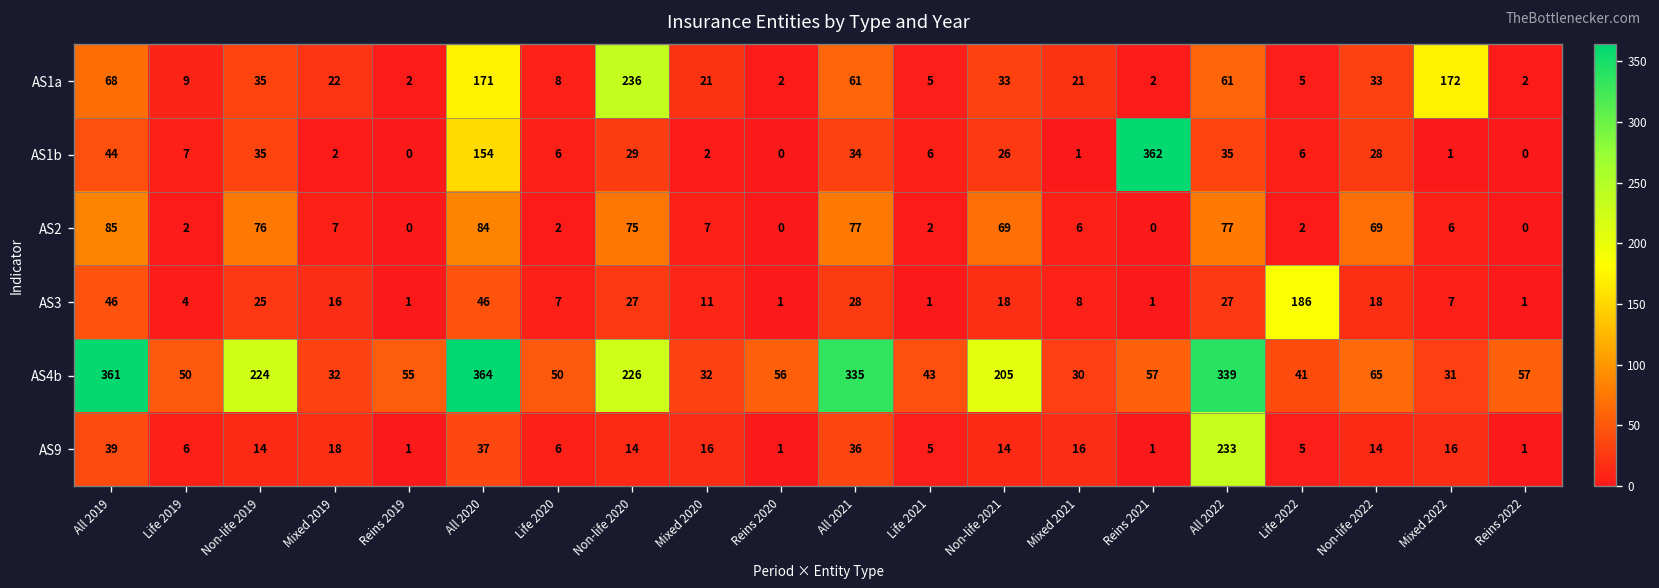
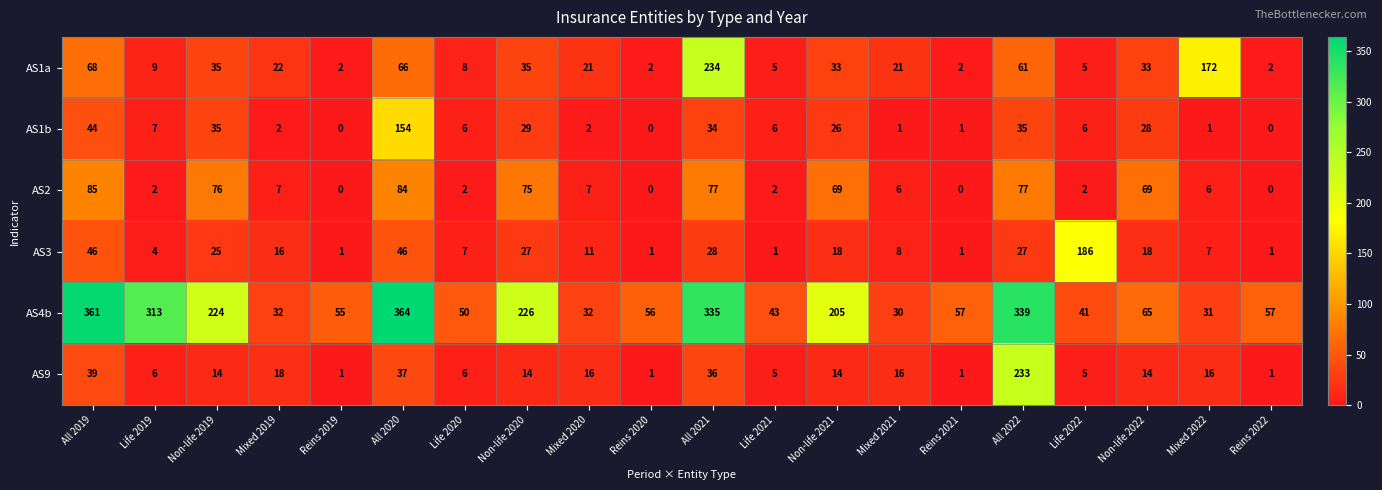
  {
    "AS1a": {
      "All 2019": 68,
      "Life 2019": 9,
      "Non-life 2019": 35,
      "Mixed 2019": 22,
      "Reins 2019": 2,
-     "All 2020": 171,
+     "All 2020": 66,
      "Life 2020": 8,
-     "Non-life 2020": 236,
+     "Non-life 2020": 35,
      "Mixed 2020": 21,
      "Reins 2020": 2,
-     "All 2021": 61,
+     "All 2021": 234,
      "Life 2021": 5,
      "Non-life 2021": 33,
      "Mixed 2021": 21,
      "Reins 2021": 2,
      "All 2022": 61,
      "Life 2022": 5,
      "Non-life 2022": 33,
      "Mixed 2022": 172,
      "Reins 2022": 2
    },
    "AS1b": {
      "All 2019": 44,
      "Life 2019": 7,
      "Non-life 2019": 35,
      "Mixed 2019": 2,
      "Reins 2019": 0,
      "All 2020": 154,
      "Life 2020": 6,
      "Non-life 2020": 29,
      "Mixed 2020": 2,
      "Reins 2020": 0,
      "All 2021": 34,
      "Life 2021": 6,
      "Non-life 2021": 26,
      "Mixed 2021": 1,
-     "Reins 2021": 362,
+     "Reins 2021": 1,
      "All 2022": 35,
      "Life 2022": 6,
      "Non-life 2022": 28,
      "Mixed 2022": 1,
      "Reins 2022": 0
    },
    "AS2": {
      "All 2019": 85,
      "Life 2019": 2,
      "Non-life 2019": 76,
      "Mixed 2019": 7,
      "Reins 2019": 0,
      "All 2020": 84,
      "Life 2020": 2,
      "Non-life 2020": 75,
      "Mixed 2020": 7,
      "Reins 2020": 0,
      "All 2021": 77,
      "Life 2021": 2,
      "Non-life 2021": 69,
      "Mixed 2021": 6,
      "Reins 2021": 0,
      "All 2022": 77,
      "Life 2022": 2,
      "Non-life 2022": 69,
      "Mixed 2022": 6,
      "Reins 2022": 0
    },
    "AS3": {
      "All 2019": 46,
      "Life 2019": 4,
      "Non-life 2019": 25,
      "Mixed 2019": 16,
      "Reins 2019": 1,
      "All 2020": 46,
      "Life 2020": 7,
      "Non-life 2020": 27,
      "Mixed 2020": 11,
      "Reins 2020": 1,
      "All 2021": 28,
      "Life 2021": 1,
      "Non-life 2021": 18,
      "Mixed 2021": 8,
      "Reins 2021": 1,
      "All 2022": 27,
      "Life 2022": 186,
      "Non-life 2022": 18,
      "Mixed 2022": 7,
      "Reins 2022": 1
    },
    "AS4b": {
      "All 2019": 361,
-     "Life 2019": 50,
+     "Life 2019": 313,
      "Non-life 2019": 224,
      "Mixed 2019": 32,
      "Reins 2019": 55,
      "All 2020": 364,
      "Life 2020": 50,
      "Non-life 2020": 226,
      "Mixed 2020": 32,
      "Reins 2020": 56,
      "All 2021": 335,
      "Life 2021": 43,
      "Non-life 2021": 205,
      "Mixed 2021": 30,
      "Reins 2021": 57,
      "All 2022": 339,
      "Life 2022": 41,
      "Non-life 2022": 65,
      "Mixed 2022": 31,
      "Reins 2022": 57
    },
    "AS9": {
      "All 2019": 39,
      "Life 2019": 6,
      "Non-life 2019": 14,
      "Mixed 2019": 18,
      "Reins 2019": 1,
      "All 2020": 37,
      "Life 2020": 6,
      "Non-life 2020": 14,
      "Mixed 2020": 16,
      "Reins 2020": 1,
      "All 2021": 36,
      "Life 2021": 5,
      "Non-life 2021": 14,
      "Mixed 2021": 16,
      "Reins 2021": 1,
      "All 2022": 233,
      "Life 2022": 5,
      "Non-life 2022": 14,
      "Mixed 2022": 16,
      "Reins 2022": 1
    }
  }
